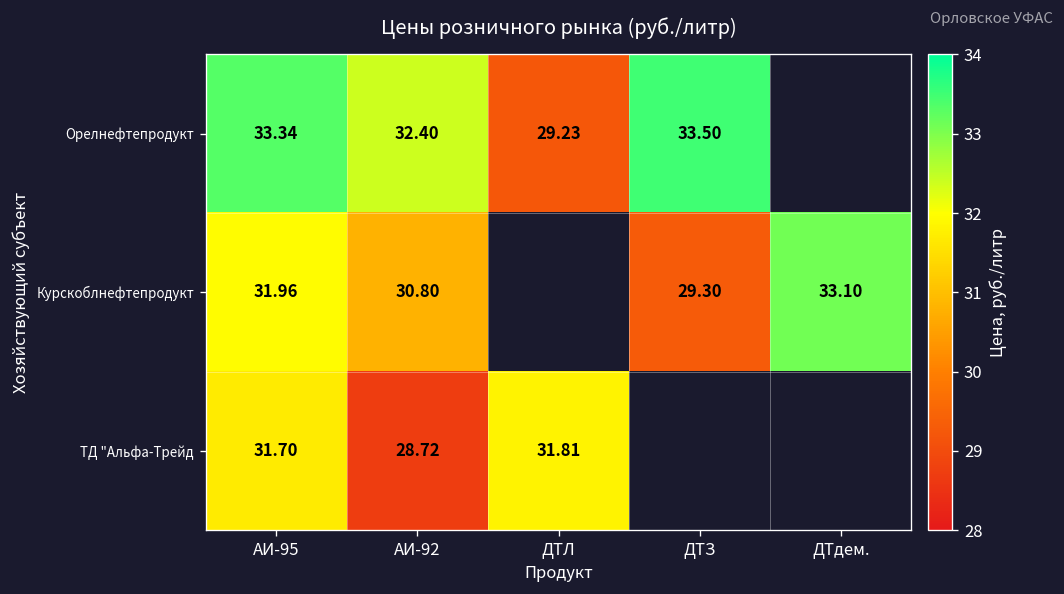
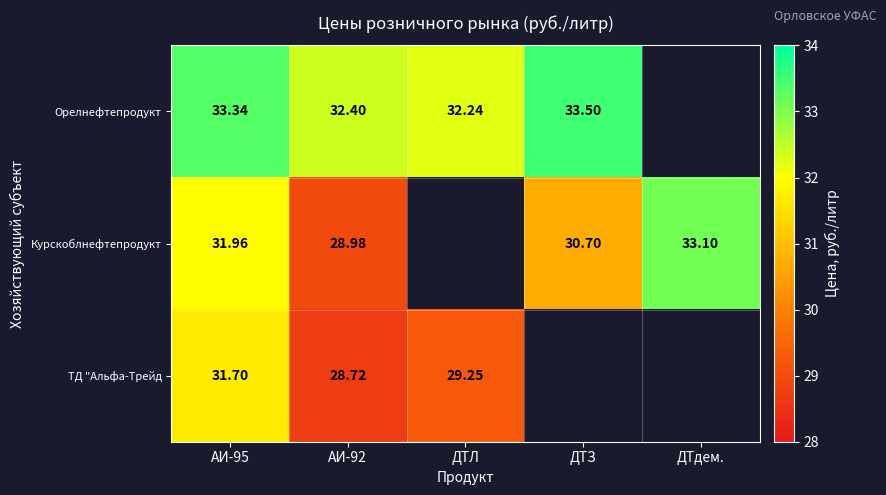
  {
    "Орелнефтепродукт": {
      "АИ-95": 33.34,
      "АИ-92": 32.40,
-     "ДТЛ": 29.23,
+     "ДТЛ": 32.24,
      "ДТЗ": 33.50
    },
    "Курскоблнефтепродукт": {
      "АИ-95": 31.96,
-     "АИ-92": 30.80,
-     "ДТЗ": 29.30,
+     "АИ-92": 28.98,
+     "ДТЗ": 30.70,
      "ДТдем.": 33.10
    },
    "ТД \"Альфа-Трейд": {
      "АИ-95": 31.70,
      "АИ-92": 28.72,
-     "ДТЛ": 31.81
+     "ДТЛ": 29.25
    }
  }
